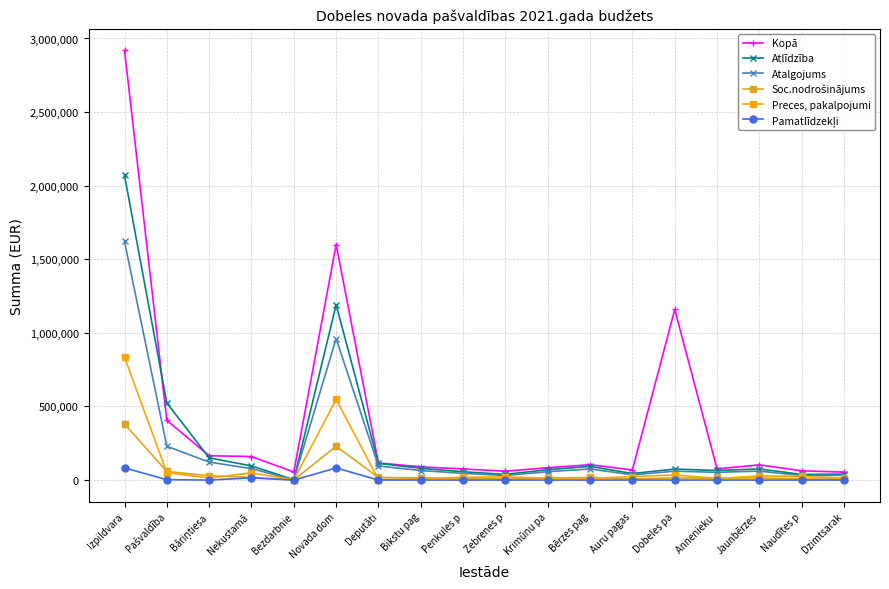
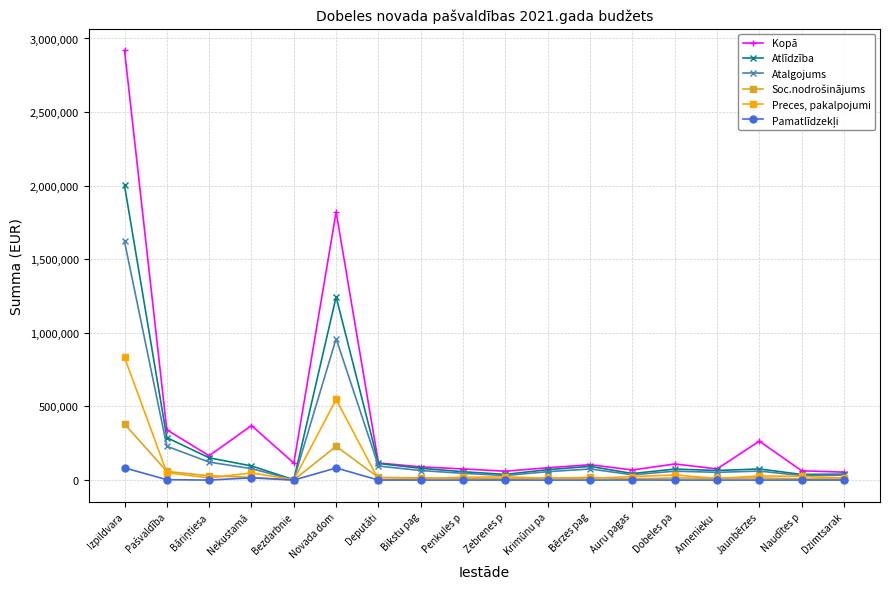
  {
    "Kopā": {
      "Izpildvara": "2,920,000",
-     "Pašvaldība": "410,000",
-     "Nekustamā": "160,000",
-     "Bezdarbnie": "50,000",
-     "Novada dom": "1,600,000",
+     "Pašvaldība": "340,000",
+     "Nekustamā": "370,000",
+     "Bezdarbnie": "120,000",
+     "Novada dom": "1,820,000",
      "Penkules p": "80,000",
      "Zebrenes p": "60,000",
      "Auru pagas": "70,000",
-     "Dobeles pa": "1,160,000",
-     "Jaunbērzes": "100,000",
+     "Dobeles pa": "110,000",
+     "Jaunbērzes": "260,000",
      "Naudītes p": "60,000"
    },
    "Atlīdzība": {
-     "Izpildvara": "2,070,000",
-     "Pašvaldība": "520,000",
+     "Izpildvara": "2,000,000",
+     "Pašvaldība": "290,000",
      "Nekustamā": "100,000",
-     "Novada dom": "1,190,000"
+     "Novada dom": "1,240,000"
    }
  }
